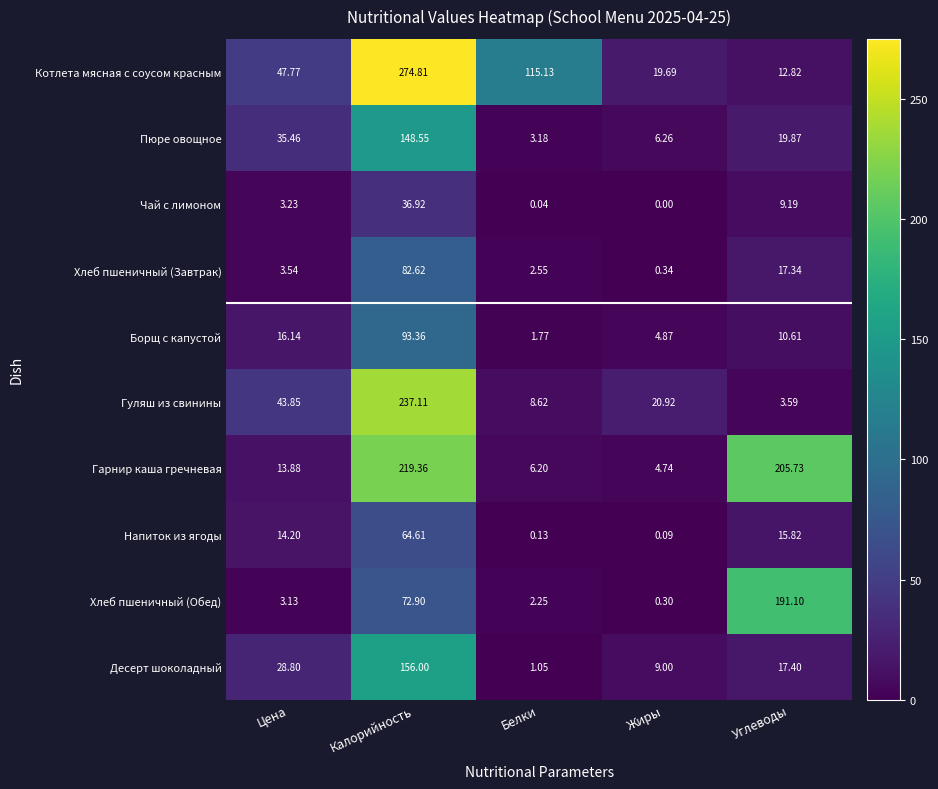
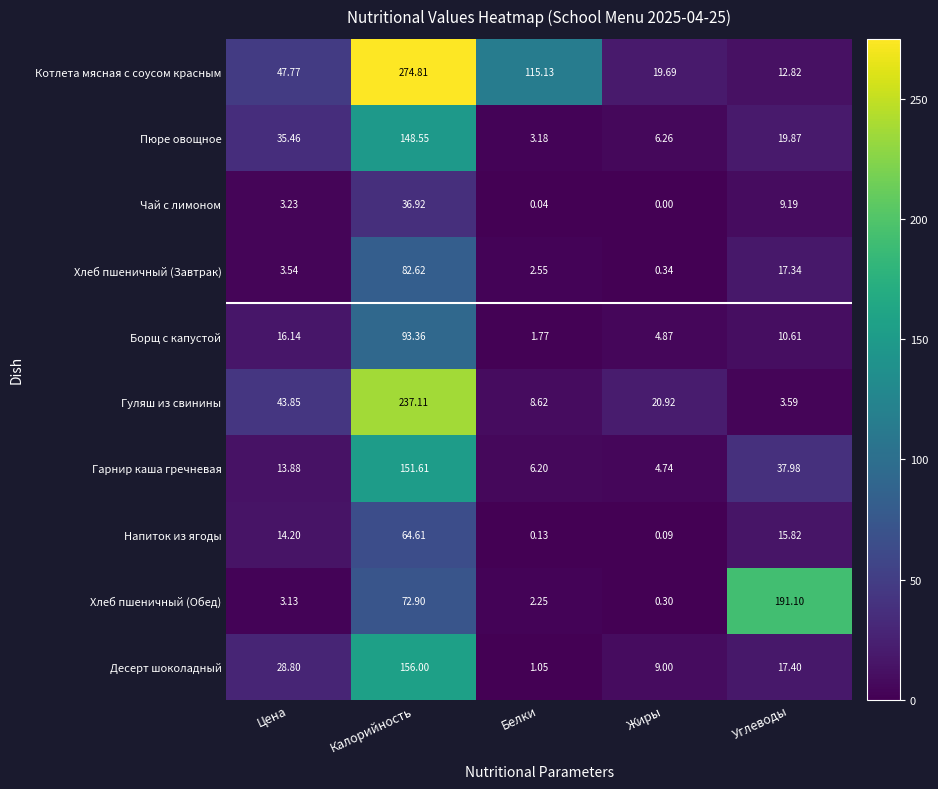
  {
    "Котлета мясная с соусом красным": {
      "Цена": 47.77,
      "Калорийность": 274.81,
      "Белки": 115.13,
      "Жиры": 19.69,
      "Углеводы": 12.82
    },
    "Пюре овощное": {
      "Цена": 35.46,
      "Калорийность": 148.55,
      "Белки": 3.18,
      "Жиры": 6.26,
      "Углеводы": 19.87
    },
    "Чай с лимоном": {
      "Цена": 3.23,
      "Калорийность": 36.92,
      "Белки": 0.04,
      "Жиры": 0.00,
      "Углеводы": 9.19
    },
    "Хлеб пшеничный (Завтрак)": {
      "Цена": 3.54,
      "Калорийность": 82.62,
      "Белки": 2.55,
      "Жиры": 0.34,
      "Углеводы": 17.34
    },
    "Борщ с капустой": {
      "Цена": 16.14,
      "Калорийность": 93.36,
      "Белки": 1.77,
      "Жиры": 4.87,
      "Углеводы": 10.61
    },
    "Гуляш из свинины": {
      "Цена": 43.85,
      "Калорийность": 237.11,
      "Белки": 8.62,
      "Жиры": 20.92,
      "Углеводы": 3.59
    },
    "Гарнир каша гречневая": {
      "Цена": 13.88,
-     "Калорийность": 219.36,
+     "Калорийность": 151.61,
      "Белки": 6.20,
      "Жиры": 4.74,
-     "Углеводы": 205.73
+     "Углеводы": 37.98
    },
    "Напиток из ягоды": {
      "Цена": 14.20,
      "Калорийность": 64.61,
      "Белки": 0.13,
      "Жиры": 0.09,
      "Углеводы": 15.82
    },
    "Хлеб пшеничный (Обед)": {
      "Цена": 3.13,
      "Калорийность": 72.90,
      "Белки": 2.25,
      "Жиры": 0.30,
      "Углеводы": 191.10
    },
    "Десерт шоколадный": {
      "Цена": 28.80,
      "Калорийность": 156.00,
      "Белки": 1.05,
      "Жиры": 9.00,
      "Углеводы": 17.40
    }
  }
